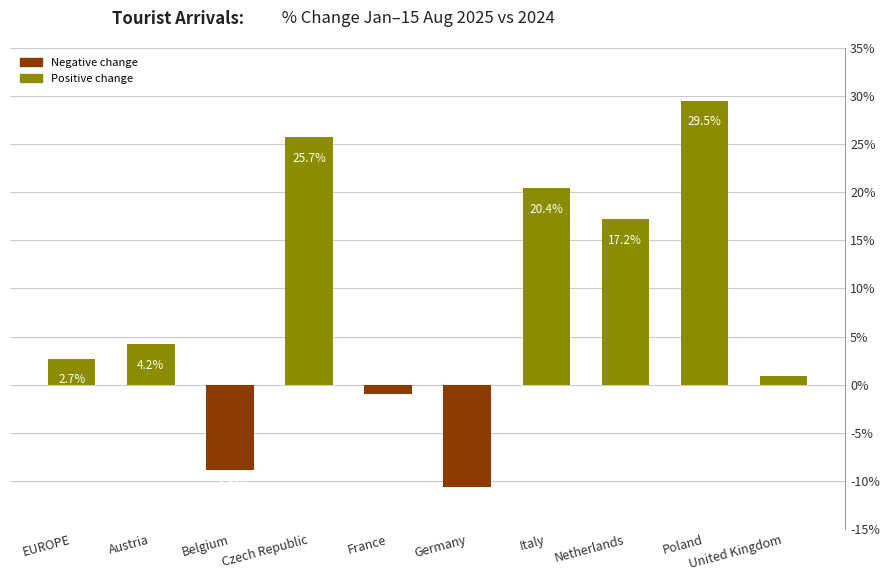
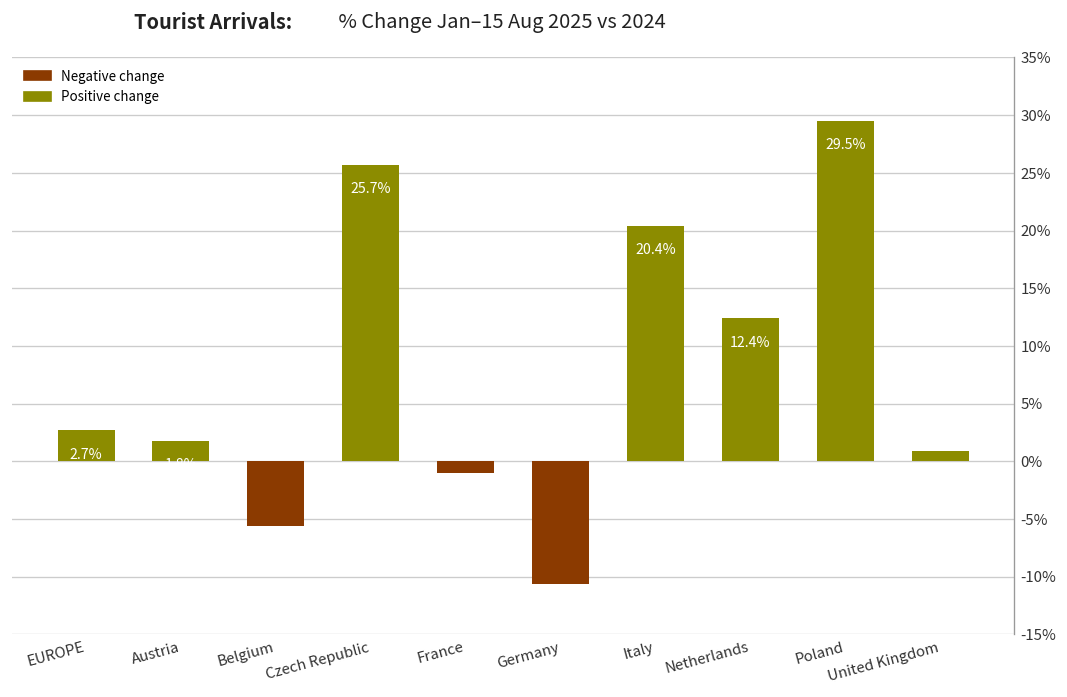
  {
    "EUROPE": "2.7%",
-   "Austria": "4%",
-   "Belgium": "-9%",
+   "Austria": "2%",
+   "Belgium": "-6%",
    "Czech Republic": "25.7%",
    "Italy": "20.4%",
-   "Netherlands": "17.2%",
+   "Netherlands": "12.4%",
    "Poland": "29.5%"
  }
